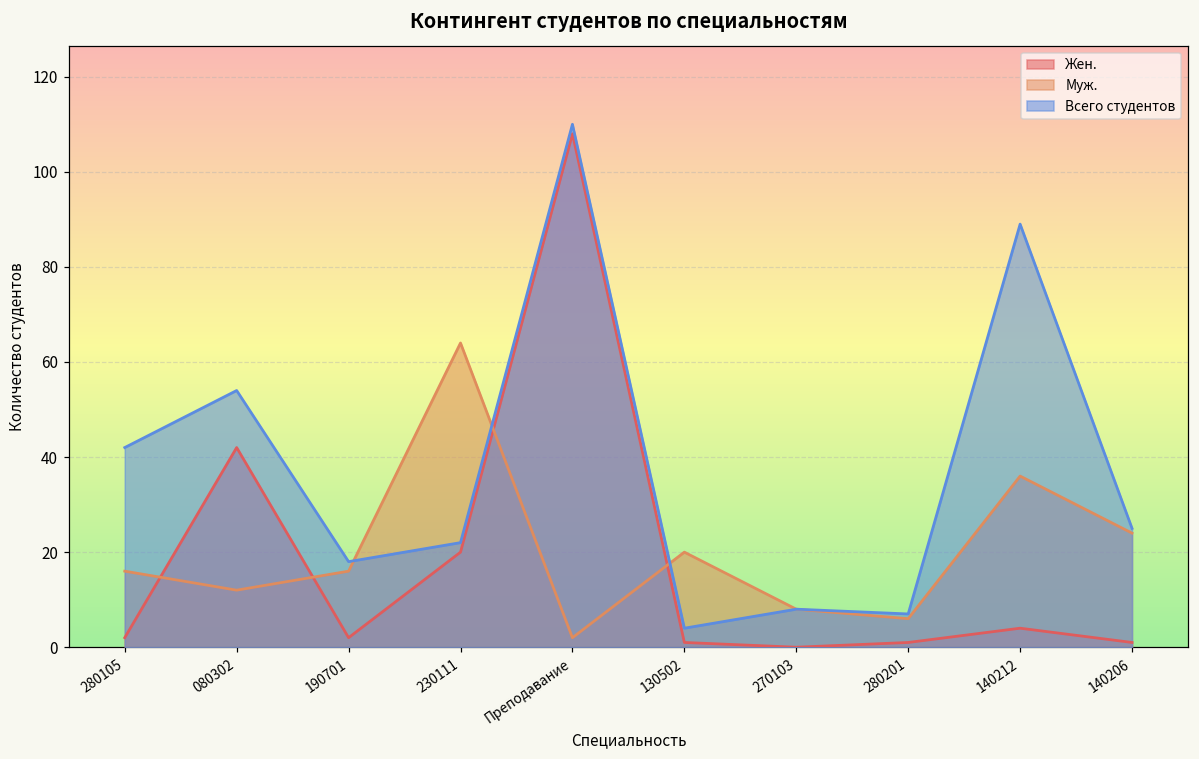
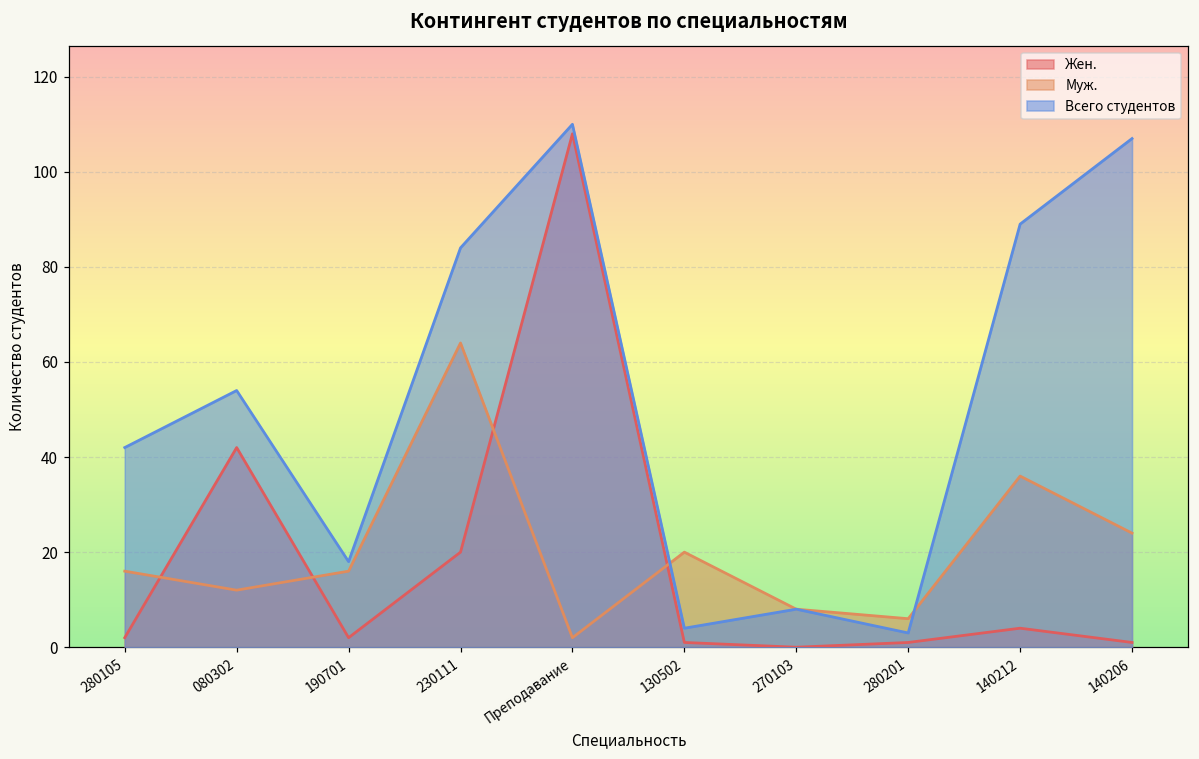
  {
    "Всего студентов": {
      "280105": 42,
      "080302": 54,
      "190701": 18,
-     "230111": 22,
+     "230111": 84,
      "Преподавание": 110,
      "130502": 4,
-     "280201": 7,
+     "280201": 3,
      "140212": 89,
-     "140206": 25
+     "140206": 107
    }
  }
